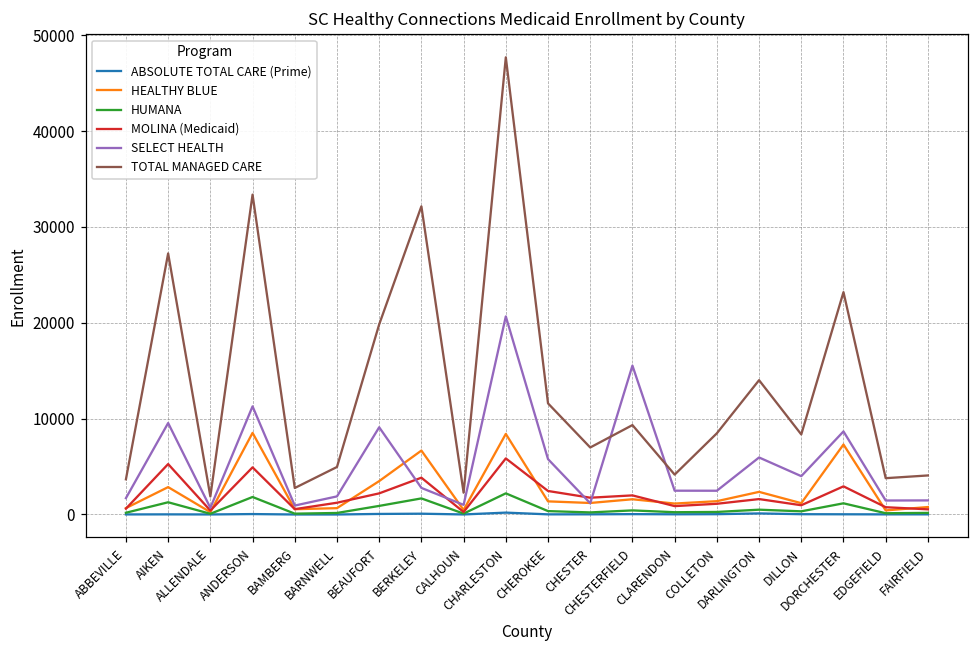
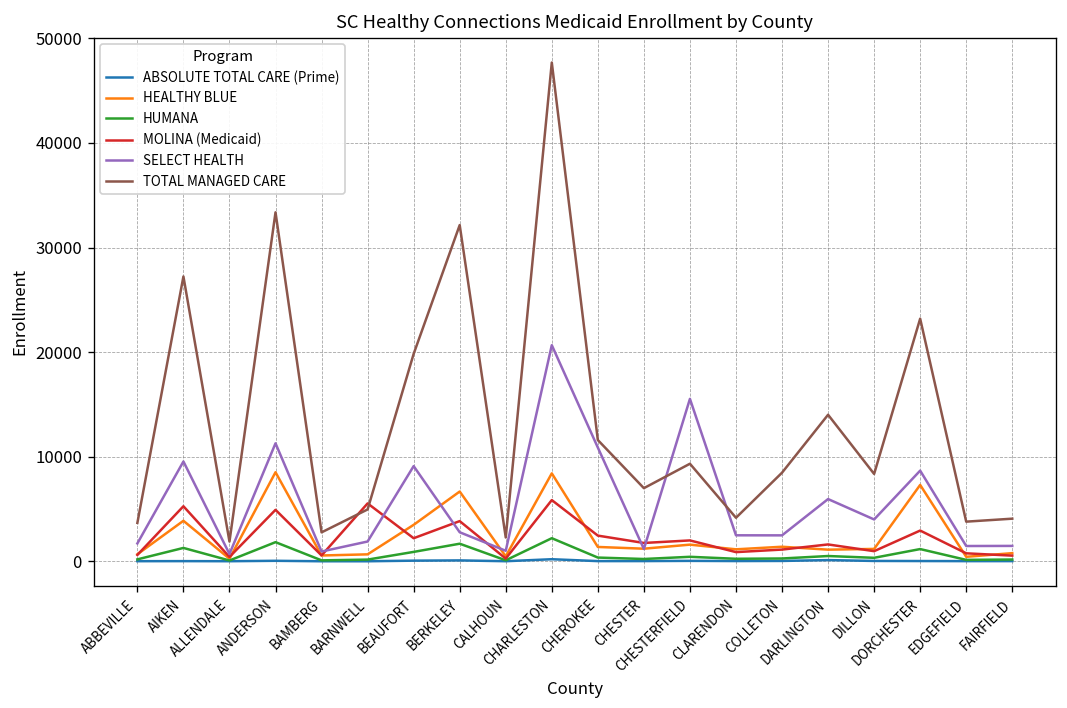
  {
    "ABSOLUTE TOTAL CARE (Prime)": {
      "AIKEN": 0,
      "ANDERSON": 0,
      "BEAUFORT": 0,
      "BERKELEY": 0,
      "CHARLESTON": 0,
      "CHEROKEE": 0,
      "CHESTERFIELD": 0,
      "DARLINGTON": 0,
      "DILLON": 0,
      "DORCHESTER": 0
    },
    "HEALTHY BLUE": {
-     "AIKEN": 3000,
+     "AIKEN": 4000,
      "ANDERSON": 9000,
      "BARNWELL": 1000,
      "BEAUFORT": 3000,
      "BERKELEY": 7000,
      "CHARLESTON": 8000,
      "CHEROKEE": 1000,
      "CHESTERFIELD": 2000,
-     "DARLINGTON": 2000,
+     "DARLINGTON": 1000,
      "DORCHESTER": 7000,
      "EDGEFIELD": 0
    },
    "HUMANA": {
      "AIKEN": 1000,
      "ANDERSON": 2000,
      "BEAUFORT": 1000,
      "BERKELEY": 2000,
      "CHARLESTON": 2000,
      "CHEROKEE": 0,
      "CHESTERFIELD": 0,
      "DARLINGTON": 1000,
      "DILLON": 0,
      "DORCHESTER": 1000
    },
    "MOLINA (Medicaid)": {
      "AIKEN": 5000,
      "ANDERSON": 5000,
-     "BARNWELL": 1000,
+     "BARNWELL": 6000,
      "BEAUFORT": 2000,
      "BERKELEY": 4000,
      "CHARLESTON": 6000,
      "CHEROKEE": 2000,
      "CHESTER": 2000,
      "CHESTERFIELD": 2000,
      "DARLINGTON": 2000,
      "DORCHESTER": 3000,
      "EDGEFIELD": 1000
    },
    "SELECT HEALTH": {
      "ABBEVILLE": 2000,
      "AIKEN": 10000,
      "ANDERSON": 11000,
      "BAMBERG": 1000,
      "BARNWELL": 2000,
      "BEAUFORT": 9000,
      "BERKELEY": 3000,
      "CALHOUN": 1000,
      "CHARLESTON": 21000,
-     "CHEROKEE": 6000,
+     "CHEROKEE": 11000,
      "CHESTERFIELD": 16000,
      "CLARENDON": 2000,
      "COLLETON": 2000,
      "DARLINGTON": 6000,
      "DILLON": 4000,
      "DORCHESTER": 9000,
      "EDGEFIELD": 1000,
      "FAIRFIELD": 1000
    },
    "TOTAL MANAGED CARE": {
      "ABBEVILLE": 4000,
      "AIKEN": 27000,
      "ALLENDALE": 2000,
      "ANDERSON": 33000,
      "BAMBERG": 3000,
      "BARNWELL": 5000,
      "BEAUFORT": 20000,
      "BERKELEY": 32000,
      "CALHOUN": 2000,
      "CHARLESTON": 48000,
      "CHEROKEE": 12000,
      "CHESTER": 7000,
      "CHESTERFIELD": 9000,
      "CLARENDON": 4000,
      "COLLETON": 8000,
      "DARLINGTON": 14000,
      "DILLON": 8000,
      "DORCHESTER": 23000,
      "EDGEFIELD": 4000,
      "FAIRFIELD": 4000
    }
  }
